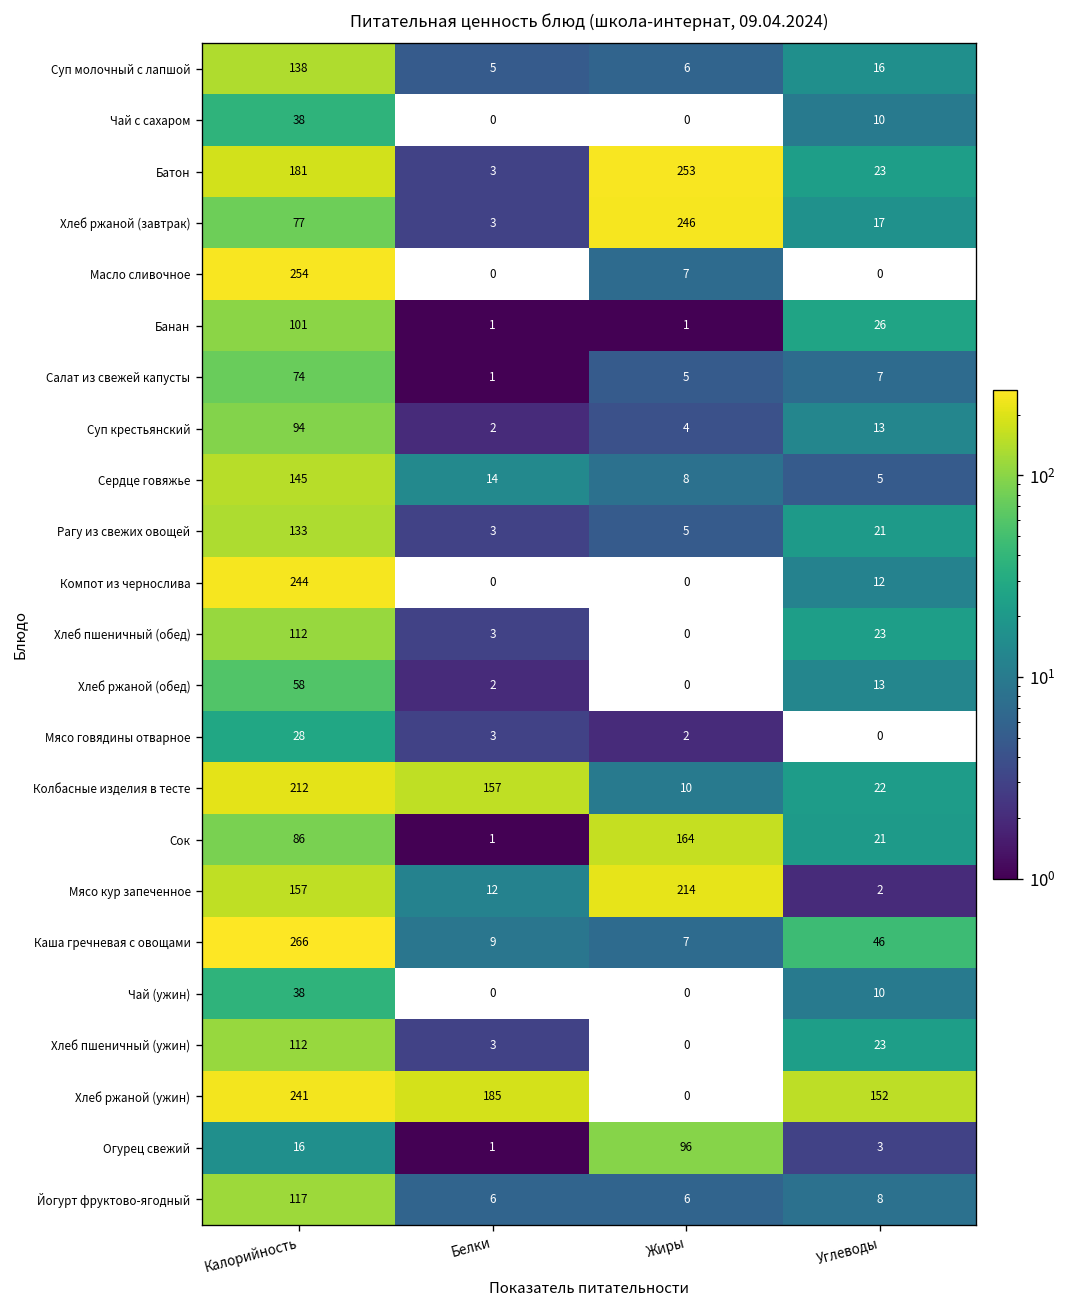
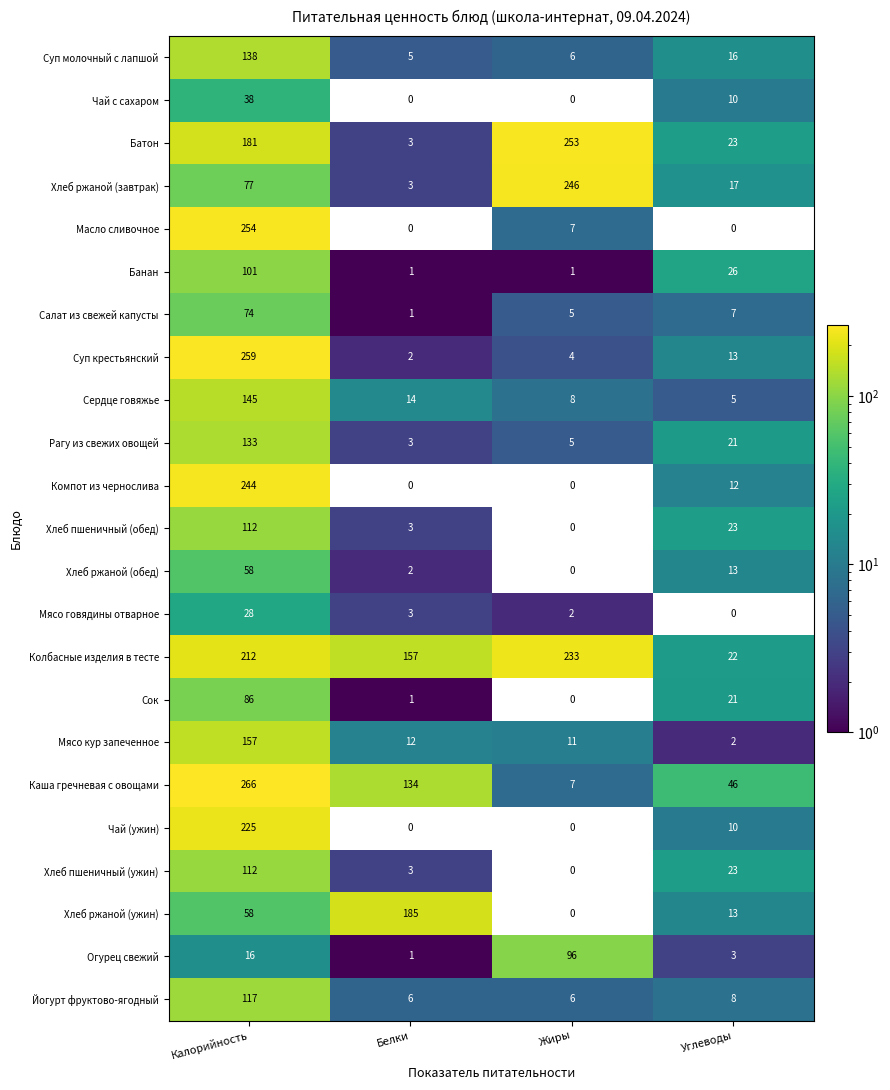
  {
    "Суп молочный с лапшой": {
      "Калорийность": 138,
      "Белки": 5,
      "Жиры": 6,
      "Углеводы": 16
    },
    "Чай с сахаром": {
      "Калорийность": 38,
      "Белки": 0,
      "Жиры": 0,
      "Углеводы": 10
    },
    "Батон": {
      "Калорийность": 181,
      "Белки": 3,
      "Жиры": 253,
      "Углеводы": 23
    },
    "Хлеб ржаной (завтрак)": {
      "Калорийность": 77,
      "Белки": 3,
      "Жиры": 246,
      "Углеводы": 17
    },
    "Масло сливочное": {
      "Калорийность": 254,
      "Белки": 0,
      "Жиры": 7,
      "Углеводы": 0
    },
    "Банан": {
      "Калорийность": 101,
      "Белки": 1,
      "Жиры": 1,
      "Углеводы": 26
    },
    "Салат из свежей капусты": {
      "Калорийность": 74,
      "Белки": 1,
      "Жиры": 5,
      "Углеводы": 7
    },
    "Суп крестьянский": {
-     "Калорийность": 94,
+     "Калорийность": 259,
      "Белки": 2,
      "Жиры": 4,
      "Углеводы": 13
    },
    "Сердце говяжье": {
      "Калорийность": 145,
      "Белки": 14,
      "Жиры": 8,
      "Углеводы": 5
    },
    "Рагу из свежих овощей": {
      "Калорийность": 133,
      "Белки": 3,
      "Жиры": 5,
      "Углеводы": 21
    },
    "Компот из чернослива": {
      "Калорийность": 244,
      "Белки": 0,
      "Жиры": 0,
      "Углеводы": 12
    },
    "Хлеб пшеничный (обед)": {
      "Калорийность": 112,
      "Белки": 3,
      "Жиры": 0,
      "Углеводы": 23
    },
    "Хлеб ржаной (обед)": {
      "Калорийность": 58,
      "Белки": 2,
      "Жиры": 0,
      "Углеводы": 13
    },
    "Мясо говядины отварное": {
      "Калорийность": 28,
      "Белки": 3,
      "Жиры": 2,
      "Углеводы": 0
    },
    "Колбасные изделия в тесте": {
      "Калорийность": 212,
      "Белки": 157,
-     "Жиры": 10,
+     "Жиры": 233,
      "Углеводы": 22
    },
    "Сок": {
      "Калорийность": 86,
      "Белки": 1,
-     "Жиры": 164,
+     "Жиры": 0,
      "Углеводы": 21
    },
    "Мясо кур запеченное": {
      "Калорийность": 157,
      "Белки": 12,
-     "Жиры": 214,
+     "Жиры": 11,
      "Углеводы": 2
    },
    "Каша гречневая с овощами": {
      "Калорийность": 266,
-     "Белки": 9,
+     "Белки": 134,
      "Жиры": 7,
      "Углеводы": 46
    },
    "Чай (ужин)": {
-     "Калорийность": 38,
+     "Калорийность": 225,
      "Белки": 0,
      "Жиры": 0,
      "Углеводы": 10
    },
    "Хлеб пшеничный (ужин)": {
      "Калорийность": 112,
      "Белки": 3,
      "Жиры": 0,
      "Углеводы": 23
    },
    "Хлеб ржаной (ужин)": {
-     "Калорийность": 241,
+     "Калорийность": 58,
      "Белки": 185,
      "Жиры": 0,
-     "Углеводы": 152
+     "Углеводы": 13
    },
    "Огурец свежий": {
      "Калорийность": 16,
      "Белки": 1,
      "Жиры": 96,
      "Углеводы": 3
    },
    "Йогурт фруктово-ягодный": {
      "Калорийность": 117,
      "Белки": 6,
      "Жиры": 6,
      "Углеводы": 8
    }
  }
